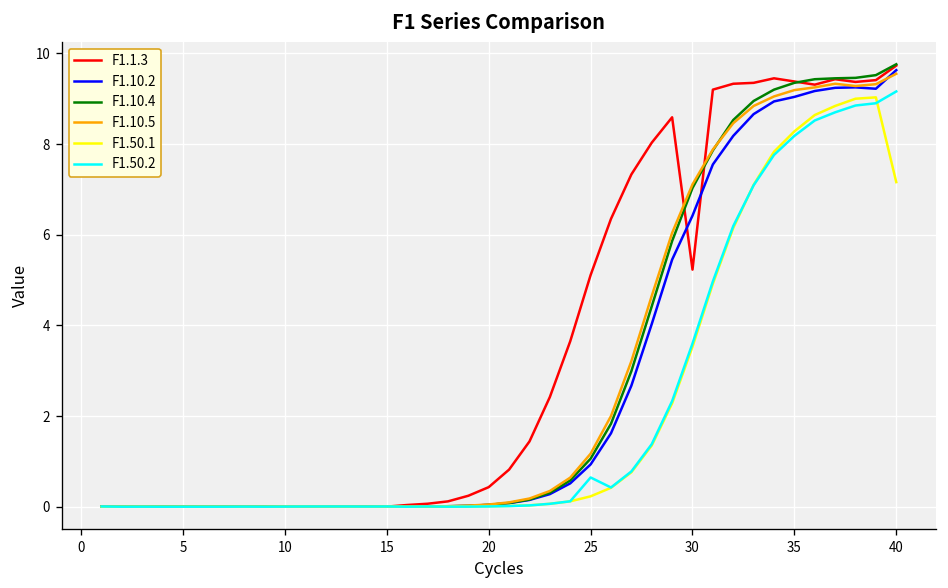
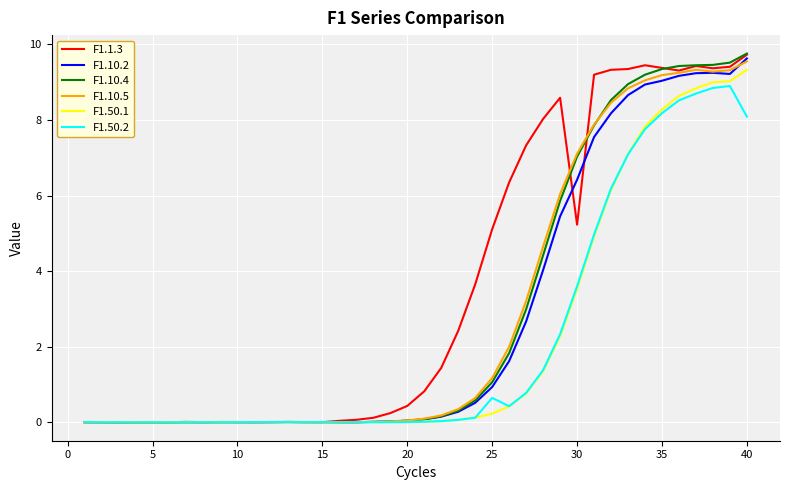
  {
    "F1.1.3": {
      "20": 0.4,
      "25": 5.1,
      "30": 5.2
    },
    "F1.10.2": {
      "25": 0.9,
      "30": 6.4,
      "35": 9.0,
      "40": 9.6
    },
    "F1.10.4": {
      "25": 1.1,
      "30": 7.0
    },
    "F1.10.5": {
      "25": 1.2,
      "30": 7.1,
      "35": 9.2,
      "40": 9.6
    },
    "F1.50.1": {
      "25": 0.2,
      "30": 3.5,
      "35": 8.3,
-     "40": 7.2
+     "40": 9.3
    },
    "F1.50.2": {
      "25": 0.6,
      "30": 3.6,
      "35": 8.2,
-     "40": 9.2
+     "40": 8.1
    }
  }
